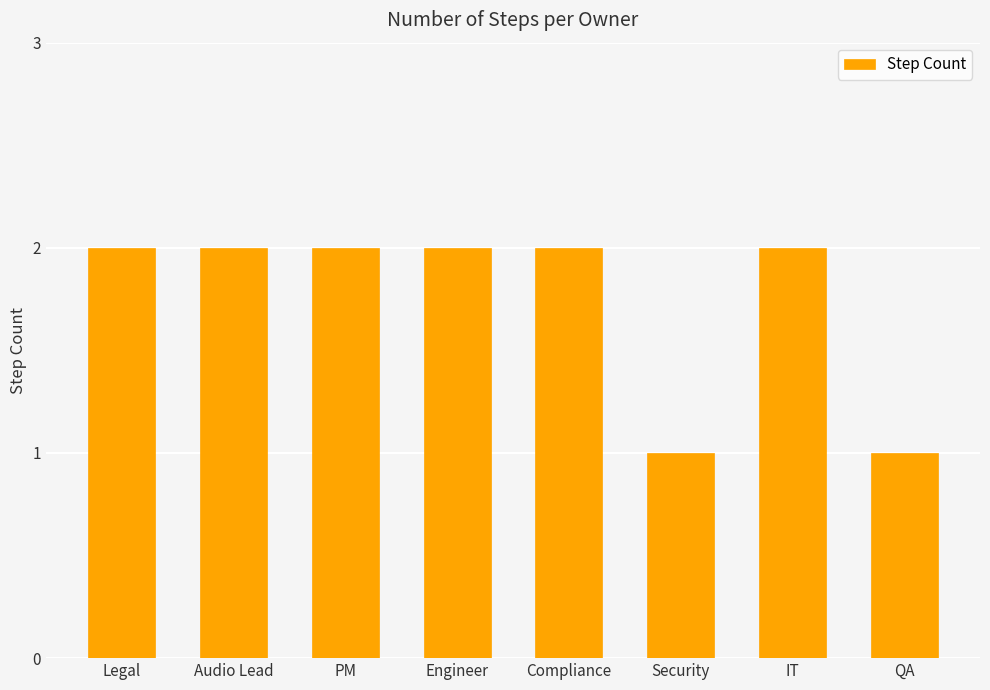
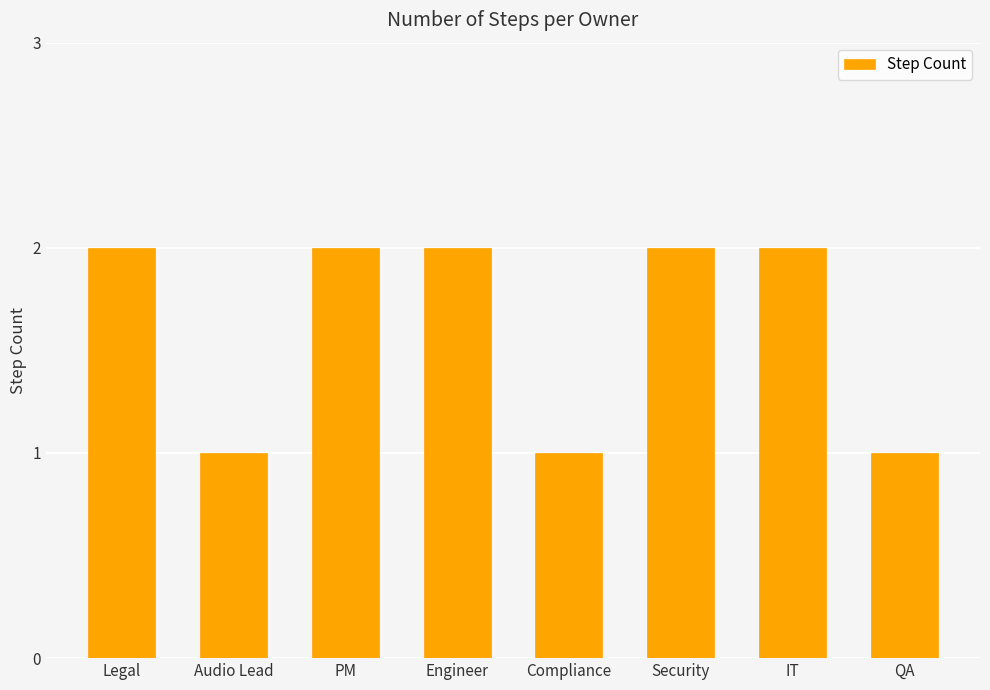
  {
    "Legal": 2,
-   "Audio Lead": 2,
+   "Audio Lead": 1,
    "PM": 2,
    "Engineer": 2,
-   "Compliance": 2,
-   "Security": 1,
+   "Compliance": 1,
+   "Security": 2,
    "IT": 2,
    "QA": 1
  }
